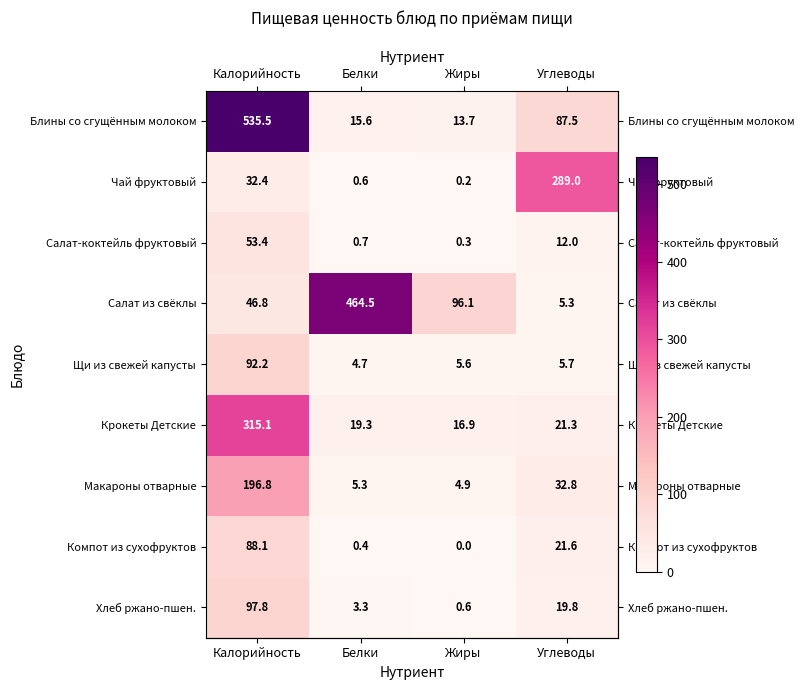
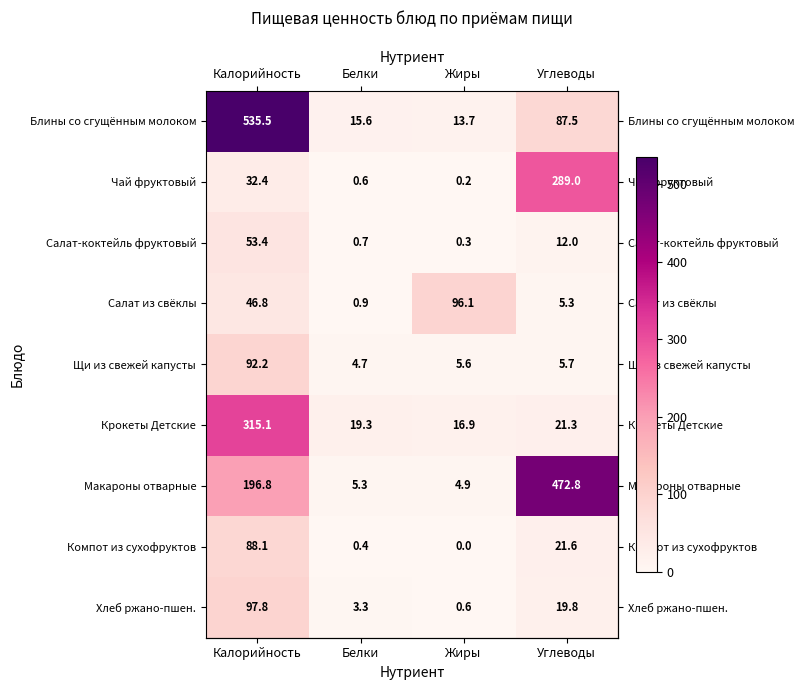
  {
    "Блины со сгущённым молоком": {
      "Калорийность": 535.5,
      "Белки": 15.6,
      "Жиры": 13.7,
      "Углеводы": 87.5
    },
    "Чай фруктовый": {
      "Калорийность": 32.4,
      "Белки": 0.6,
      "Жиры": 0.2,
      "Углеводы": 289.0
    },
    "Салат-коктейль фруктовый": {
      "Калорийность": 53.4,
      "Белки": 0.7,
      "Жиры": 0.3,
      "Углеводы": 12.0
    },
    "Салат из свёклы": {
      "Калорийность": 46.8,
-     "Белки": 464.5,
+     "Белки": 0.9,
      "Жиры": 96.1,
      "Углеводы": 5.3
    },
    "Щи из свежей капусты": {
      "Калорийность": 92.2,
      "Белки": 4.7,
      "Жиры": 5.6,
      "Углеводы": 5.7
    },
    "Крокеты Детские": {
      "Калорийность": 315.1,
      "Белки": 19.3,
      "Жиры": 16.9,
      "Углеводы": 21.3
    },
    "Макароны отварные": {
      "Калорийность": 196.8,
      "Белки": 5.3,
      "Жиры": 4.9,
-     "Углеводы": 32.8
+     "Углеводы": 472.8
    },
    "Компот из сухофруктов": {
      "Калорийность": 88.1,
      "Белки": 0.4,
      "Жиры": 0.0,
      "Углеводы": 21.6
    },
    "Хлеб ржано-пшен.": {
      "Калорийность": 97.8,
      "Белки": 3.3,
      "Жиры": 0.6,
      "Углеводы": 19.8
    }
  }
